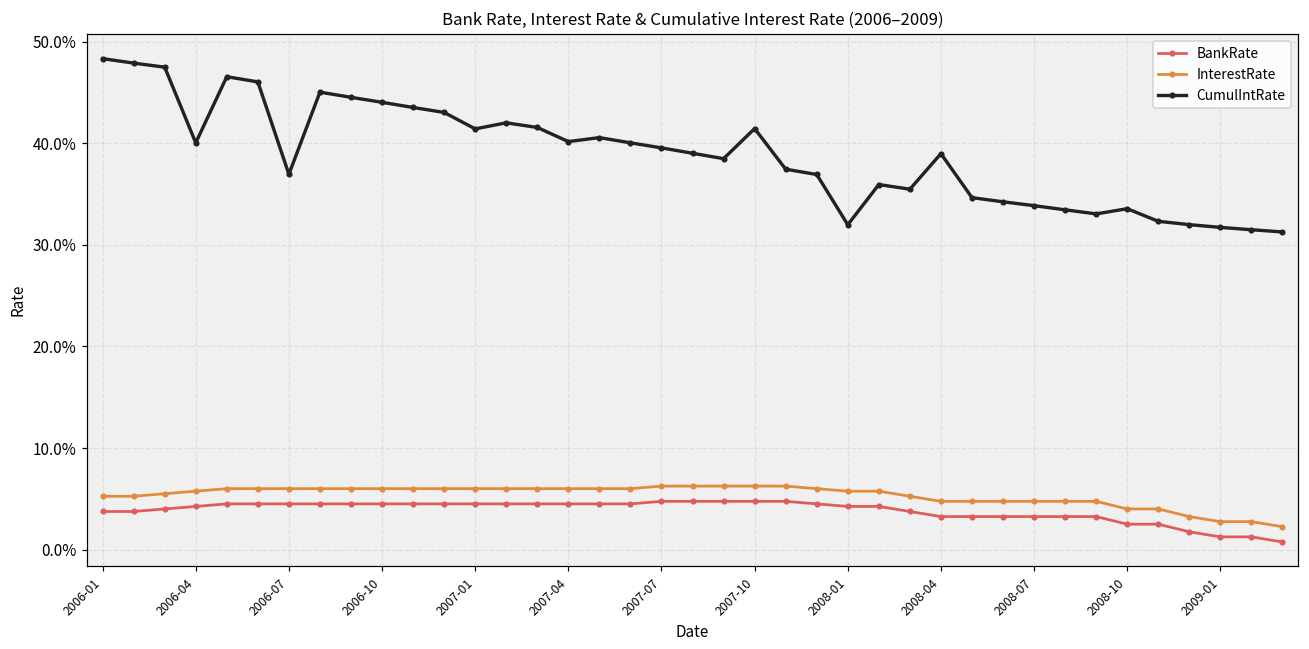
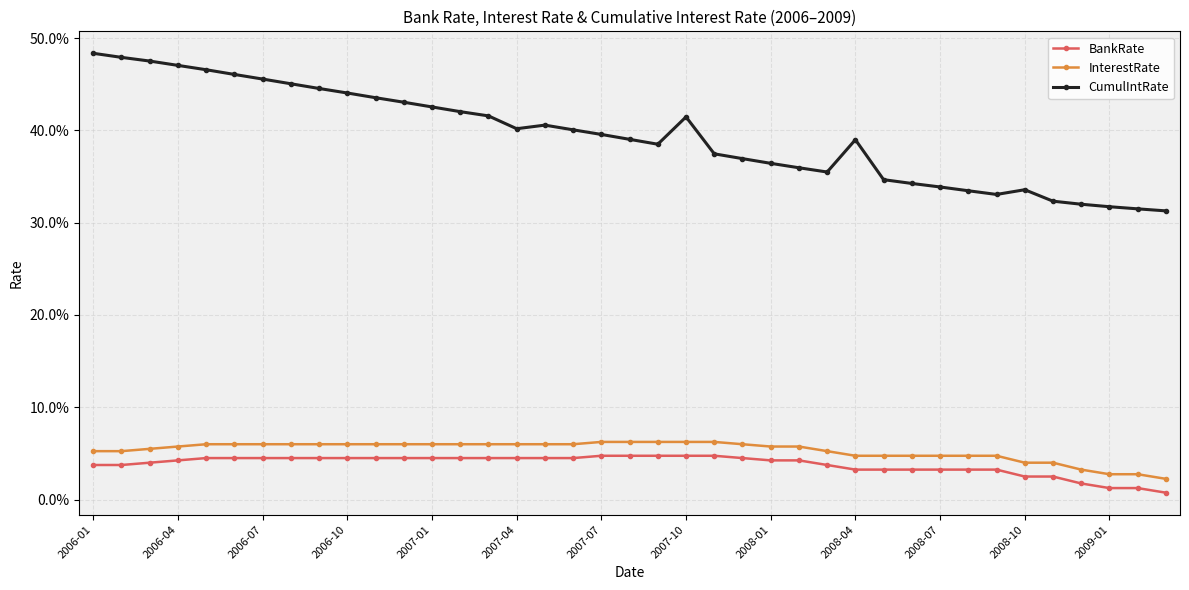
  {
    "CumulIntRate": {
      "2006-01": "48%",
-     "2006-04": "40%",
-     "2006-07": "37%",
+     "2006-04": "47%",
+     "2006-07": "46%",
      "2006-10": "44%",
-     "2007-01": "41%",
+     "2007-01": "43%",
      "2007-04": "40%",
      "2007-07": "40%",
      "2007-10": "41%",
-     "2008-01": "32%",
+     "2008-01": "36%",
      "2008-04": "39%",
      "2008-07": "34%",
      "2008-10": "34%",
      "2009-01": "32%"
    }
  }
